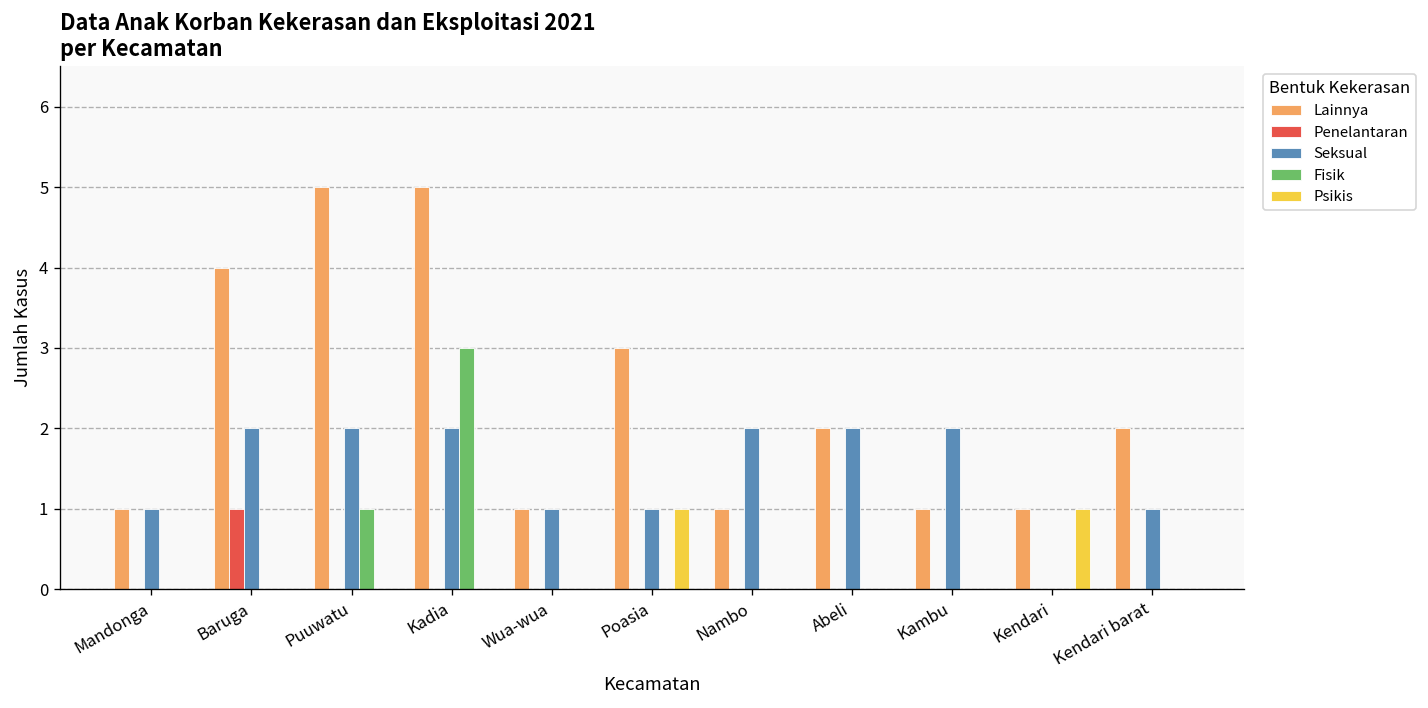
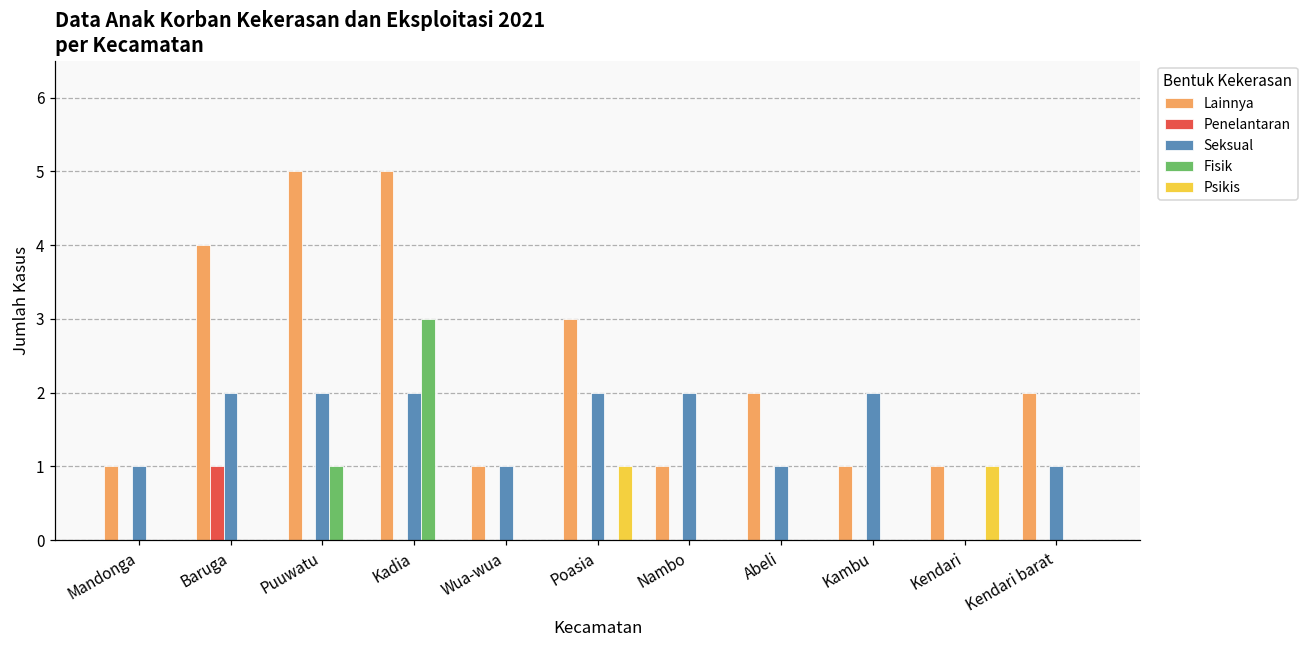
  {
    "Penelantaran": {
      "Mandonga": 0,
      "Baruga": 1,
      "Puuwatu": 0,
      "Kadia": 0,
      "Wua-wua": 0,
      "Poasia": 0,
      "Nambo": 0,
      "Abeli": 0,
      "Kambu": 0,
      "Kendari": 0,
      "Kendari barat": 0
    },
    "Seksual": {
      "Mandonga": 1,
      "Baruga": 2,
      "Puuwatu": 2,
      "Kadia": 2,
      "Wua-wua": 1,
-     "Poasia": 1,
+     "Poasia": 2,
      "Nambo": 2,
-     "Abeli": 2,
+     "Abeli": 1,
      "Kambu": 2,
      "Kendari": 0,
      "Kendari barat": 1
    },
    "Fisik": {
      "Mandonga": 0,
      "Baruga": 0,
      "Puuwatu": 1,
      "Kadia": 3,
      "Wua-wua": 0,
      "Poasia": 0,
      "Nambo": 0,
      "Abeli": 0,
      "Kambu": 0,
      "Kendari": 0,
      "Kendari barat": 0
    }
  }
